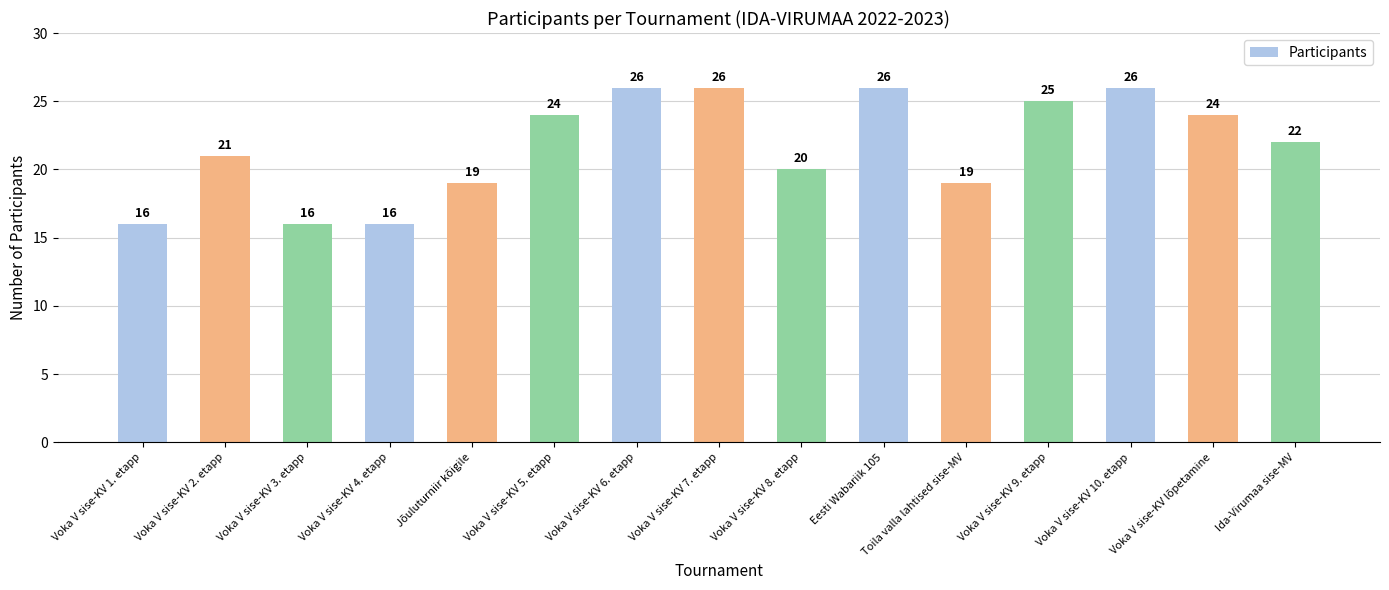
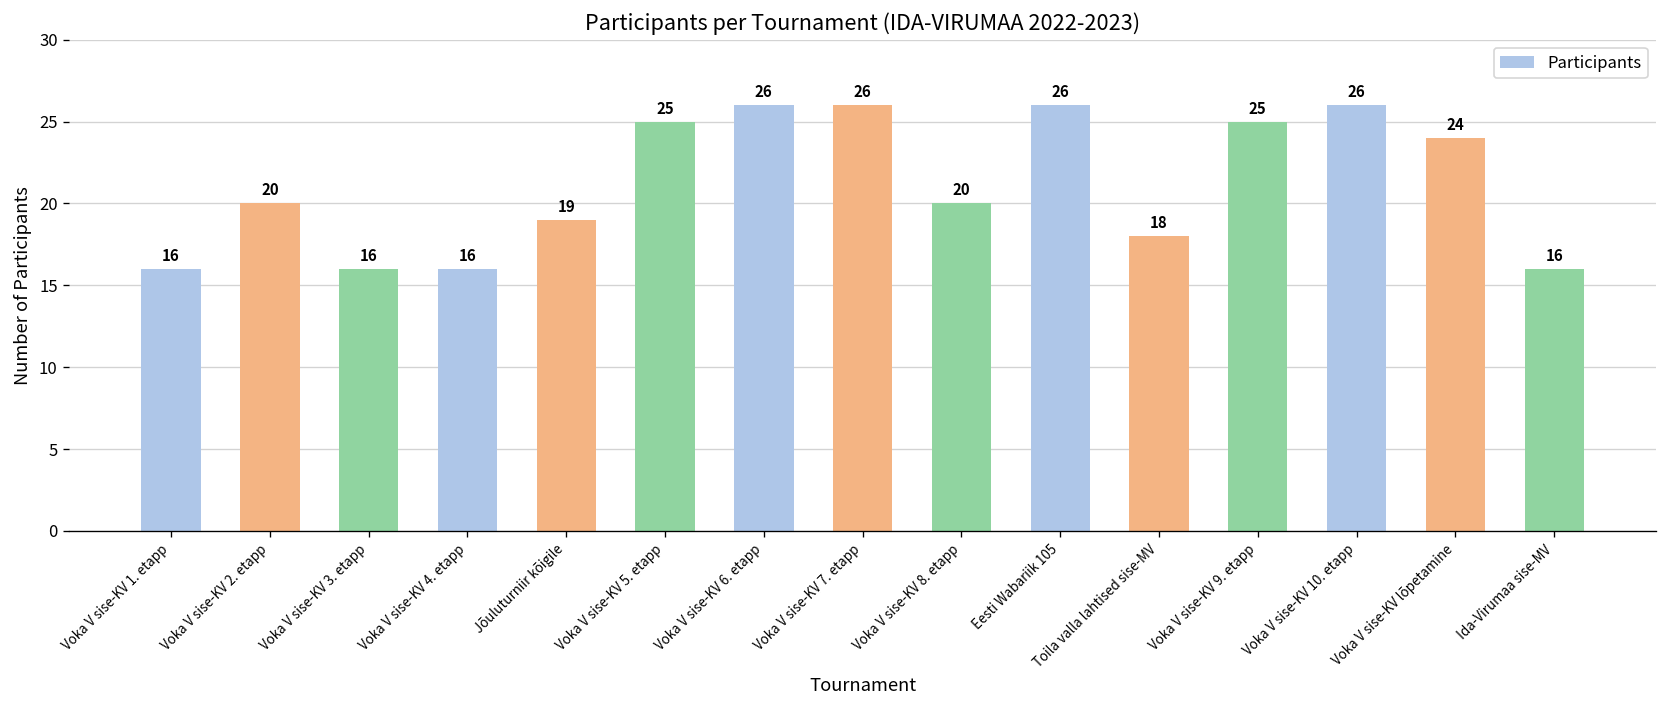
  {
    "Voka V sise-KV 1. etapp": 16,
-   "Voka V sise-KV 2. etapp": 21,
+   "Voka V sise-KV 2. etapp": 20,
    "Voka V sise-KV 3. etapp": 16,
    "Voka V sise-KV 4. etapp": 16,
    "Jõuluturniir kõigile": 19,
-   "Voka V sise-KV 5. etapp": 24,
+   "Voka V sise-KV 5. etapp": 25,
    "Voka V sise-KV 6. etapp": 26,
    "Voka V sise-KV 7. etapp": 26,
    "Voka V sise-KV 8. etapp": 20,
    "Eesti Wabariik 105": 26,
-   "Toila valla lahtised sise-MV": 19,
+   "Toila valla lahtised sise-MV": 18,
    "Voka V sise-KV 9. etapp": 25,
    "Voka V sise-KV 10. etapp": 26,
    "Voka V sise-KV lõpetamine": 24,
-   "Ida-Virumaa sise-MV": 22
+   "Ida-Virumaa sise-MV": 16
  }
